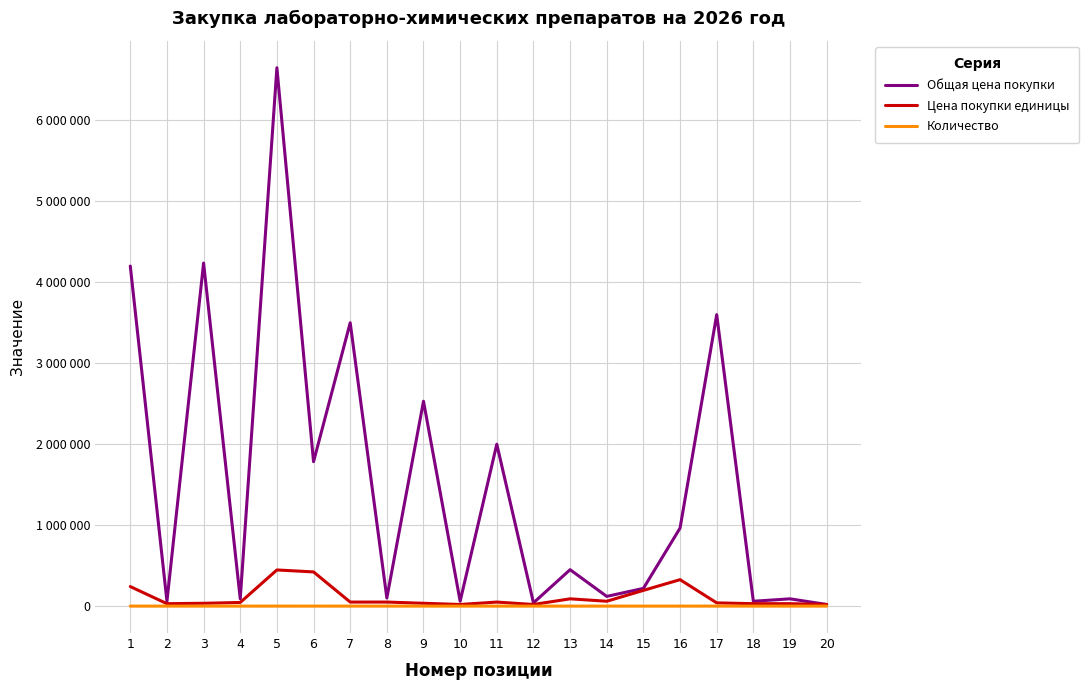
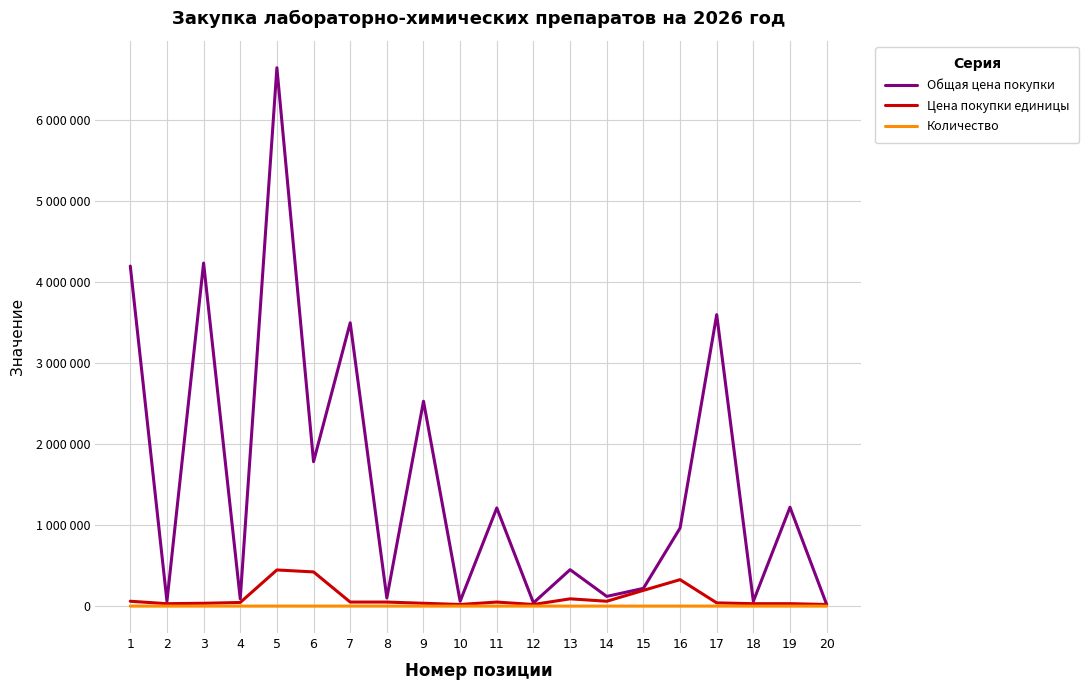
  {
    "Общая цена покупки": {
      "1": 4200000,
      "3": 4200000,
      "4": 100000,
      "5": 6700000,
      "6": 1800000,
      "7": 3500000,
      "8": 100000,
      "9": 2500000,
      "10": 100000,
-     "11": 2000000,
+     "11": 1200000,
      "13": 500000,
      "14": 100000,
      "16": 1000000,
      "17": 3600000,
-     "19": 100000
+     "19": 1200000
    },
    "Цена покупки единицы": {
-     "1": 200000,
+     "1": 100000,
      "3": 0,
      "4": 0,
      "5": 400000,
      "6": 400000,
      "7": 100000,
      "8": 100000,
      "9": 0,
      "11": 100000,
      "13": 100000,
      "14": 100000,
      "16": 300000,
      "17": 0
    },
    "Количество": {
      "1": 0,
      "3": 0,
      "4": 0,
      "5": 0,
      "6": 0,
      "7": 0,
      "8": 0,
      "9": 0,
      "11": 0,
      "13": 0,
      "14": 0,
      "15": 0,
      "16": 0,
      "17": 0
    }
  }
